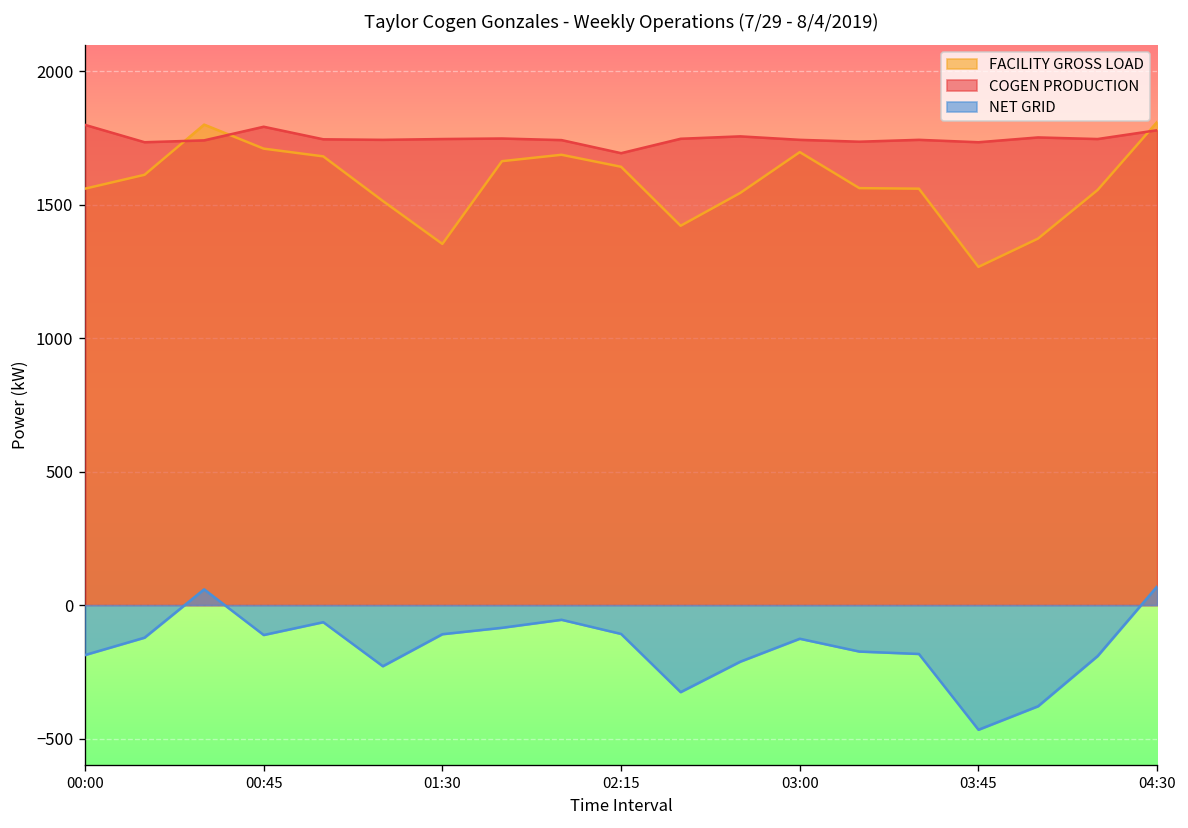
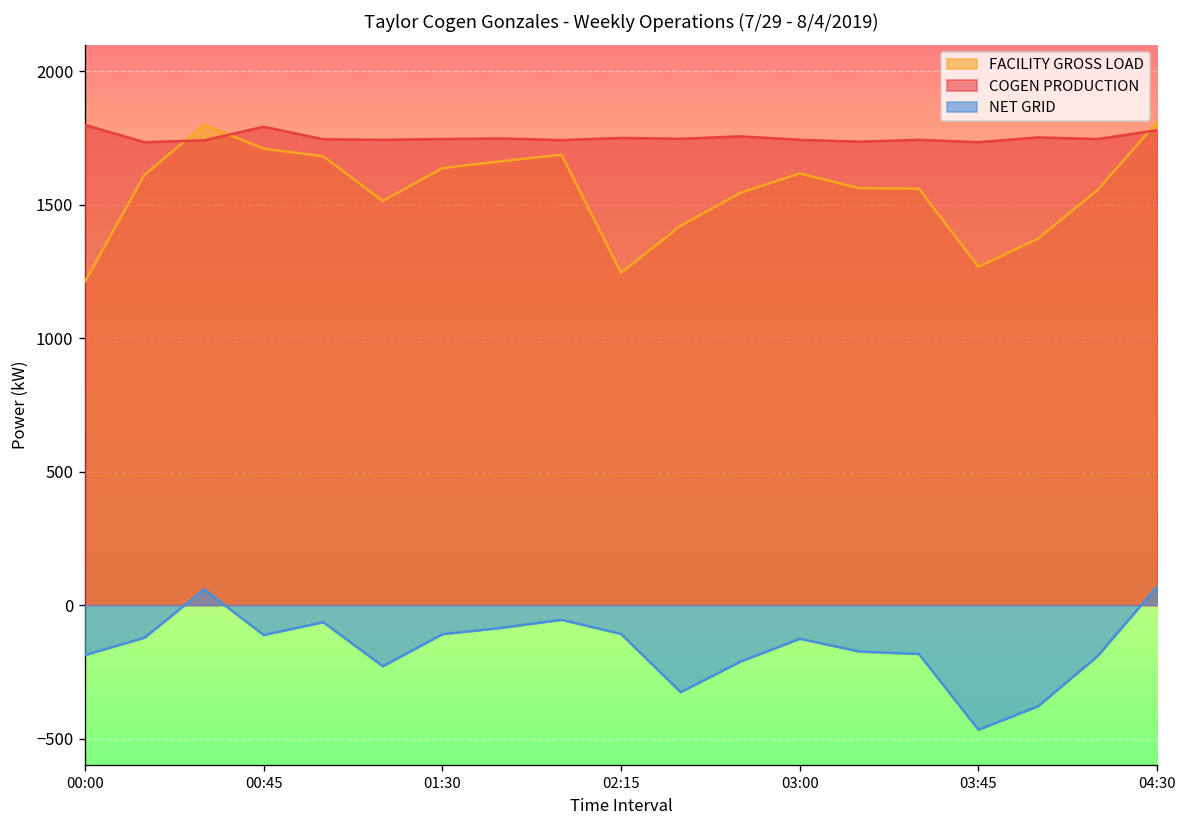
  {
    "FACILITY GROSS LOAD": {
-     "00:00": 1560,
+     "00:00": 1210,
      "00:45": 1710,
-     "01:30": 1350,
-     "02:15": 1640,
-     "03:00": 1700,
+     "01:30": 1640,
+     "02:15": 1250,
+     "03:00": 1620,
      "03:45": 1270,
      "04:30": 1810
    },
    "COGEN PRODUCTION": {
      "00:00": 1800,
      "00:45": 1790,
      "01:30": 1750,
-     "02:15": 1690,
+     "02:15": 1750,
      "03:00": 1740,
      "03:45": 1730,
      "04:30": 1780
    }
  }
